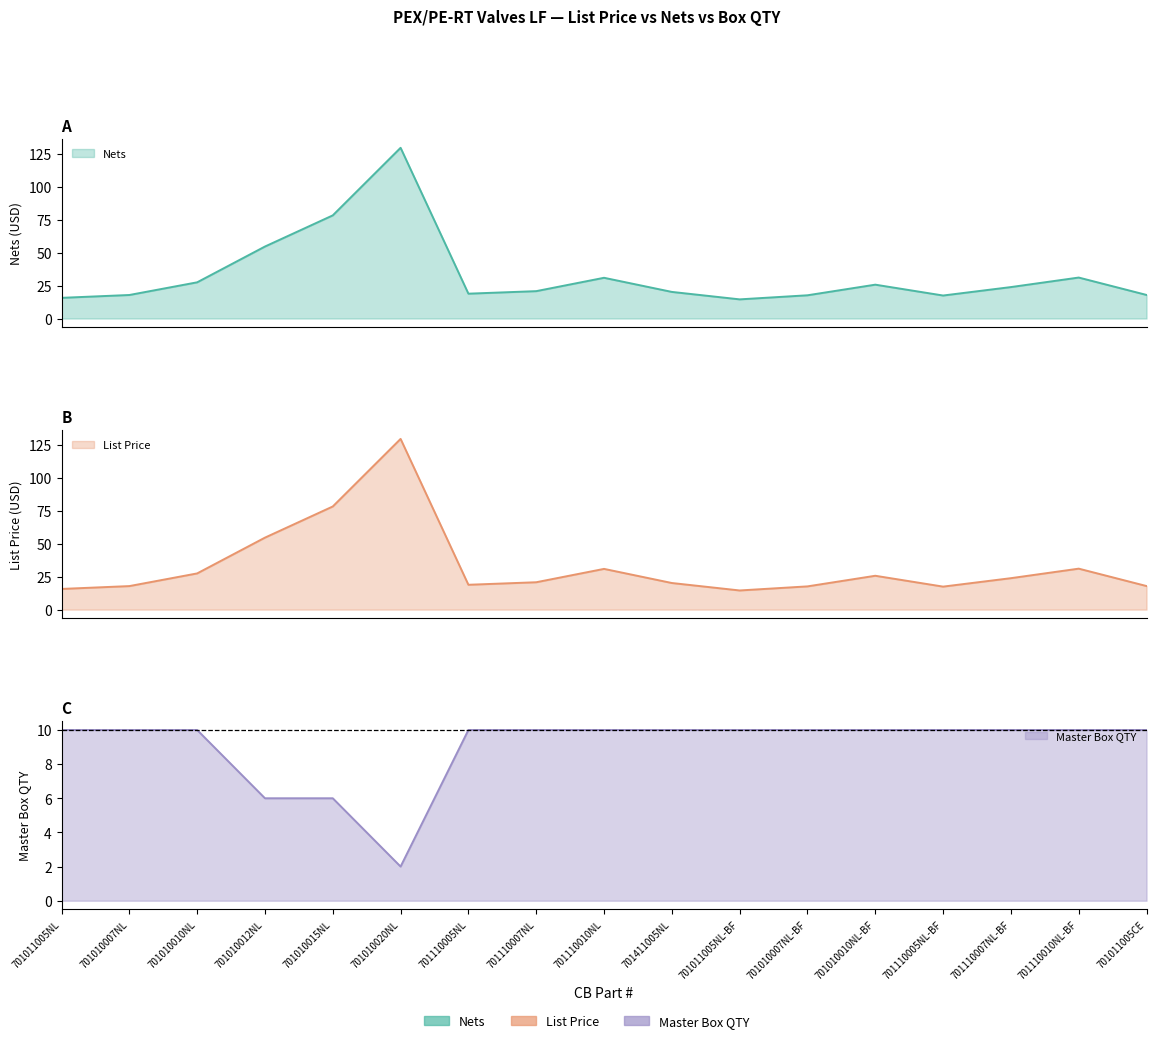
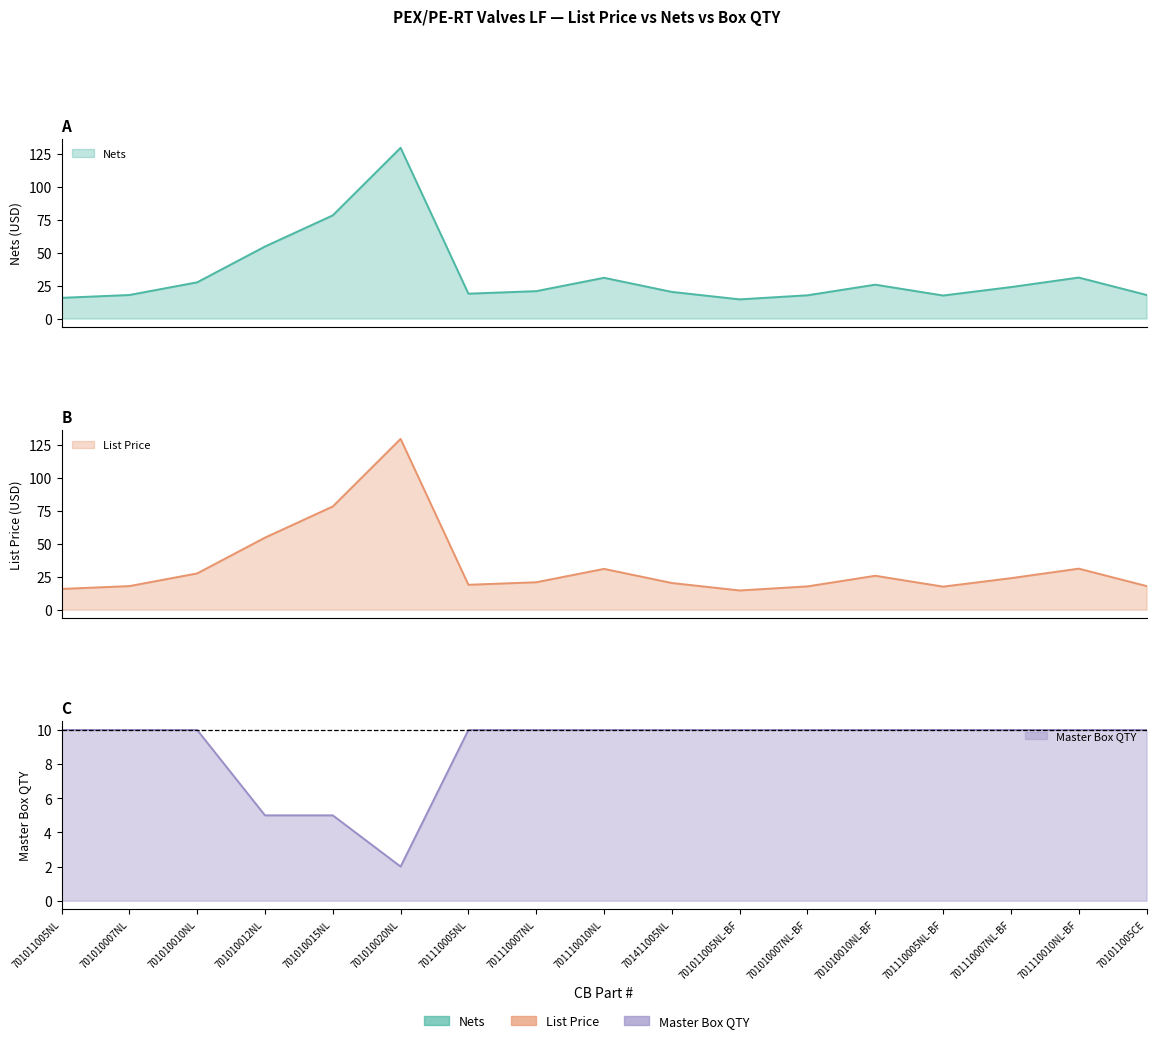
  {
    "C": {
      "701011005NL": 10,
      "701010007NL": 10,
      "701010010NL": 10,
-     "701010012NL": 6,
-     "701010015NL": 6,
+     "701010012NL": 5,
+     "701010015NL": 5,
      "701010020NL": 2,
      "701110005NL": 10,
      "701110007NL": 10,
      "701110010NL": 10,
      "701411005NL": 10,
      "701011005NL-BF": 10,
      "701010007NL-BF": 10,
      "701010010NL-BF": 10,
      "701110005NL-BF": 10,
      "701110007NL-BF": 10,
      "701110010NL-BF": 10,
      "701011005CE": 10
    }
  }
